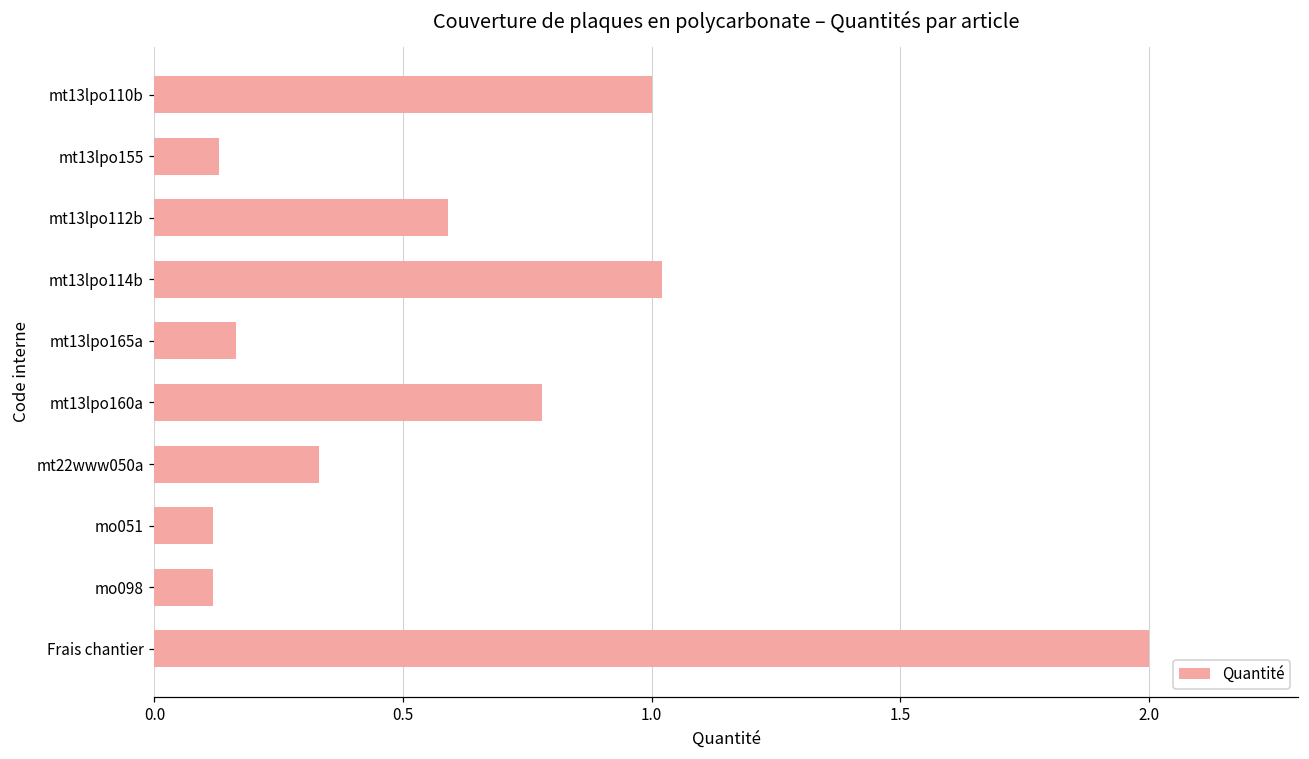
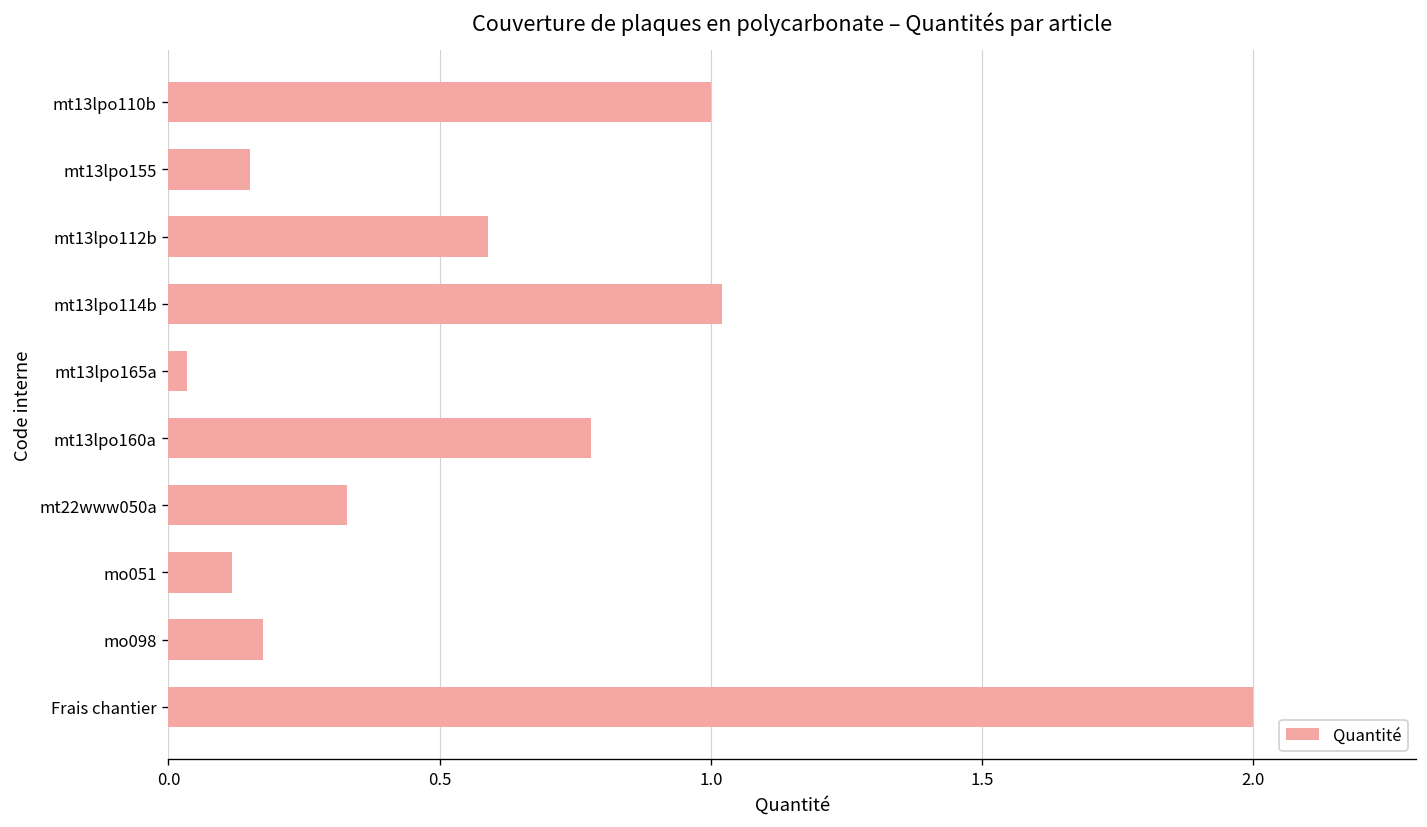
  {
    "mt13lpo110b": 1.00,
-   "mt13lpo155": 0.13,
+   "mt13lpo155": 0.15,
    "mt13lpo112b": 0.59,
    "mt13lpo114b": 1.02,
-   "mt13lpo165a": 0.17,
+   "mt13lpo165a": 0.04,
    "mt13lpo160a": 0.78,
    "mt22www050a": 0.33,
    "mo051": 0.12,
-   "mo098": 0.12,
+   "mo098": 0.17,
    "Frais chantier": 2.00
  }
